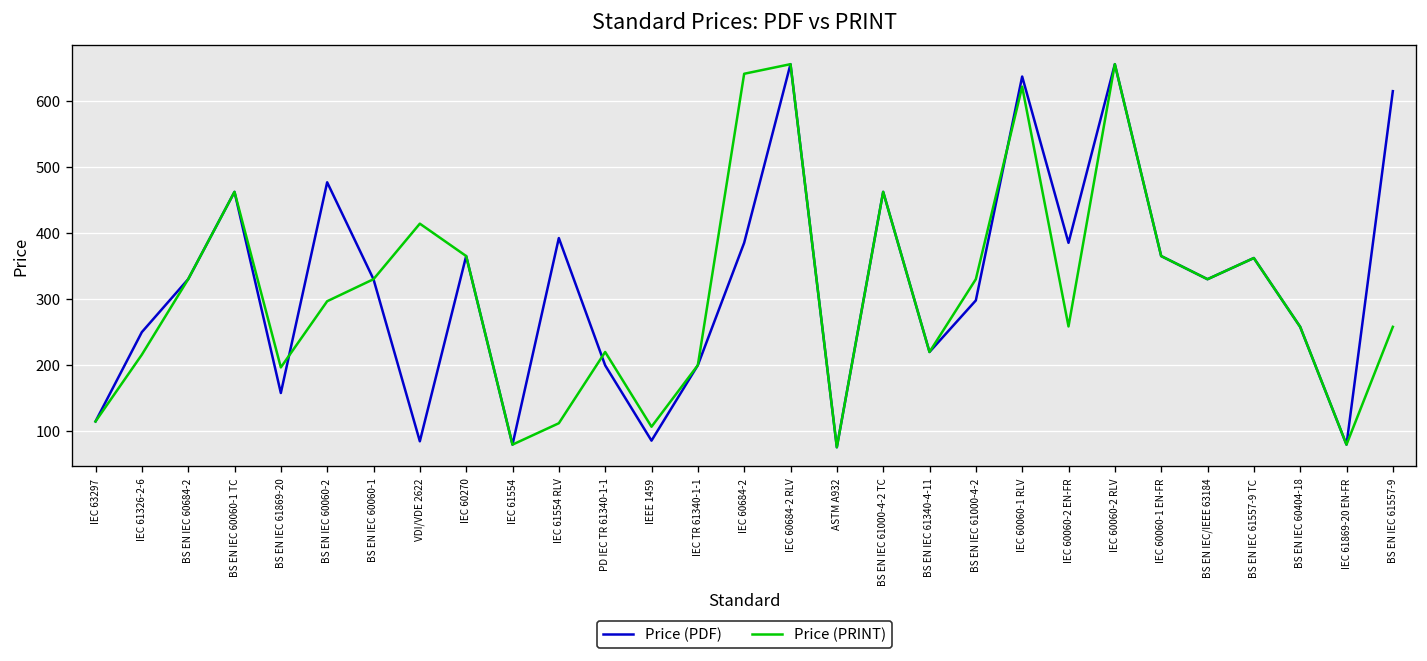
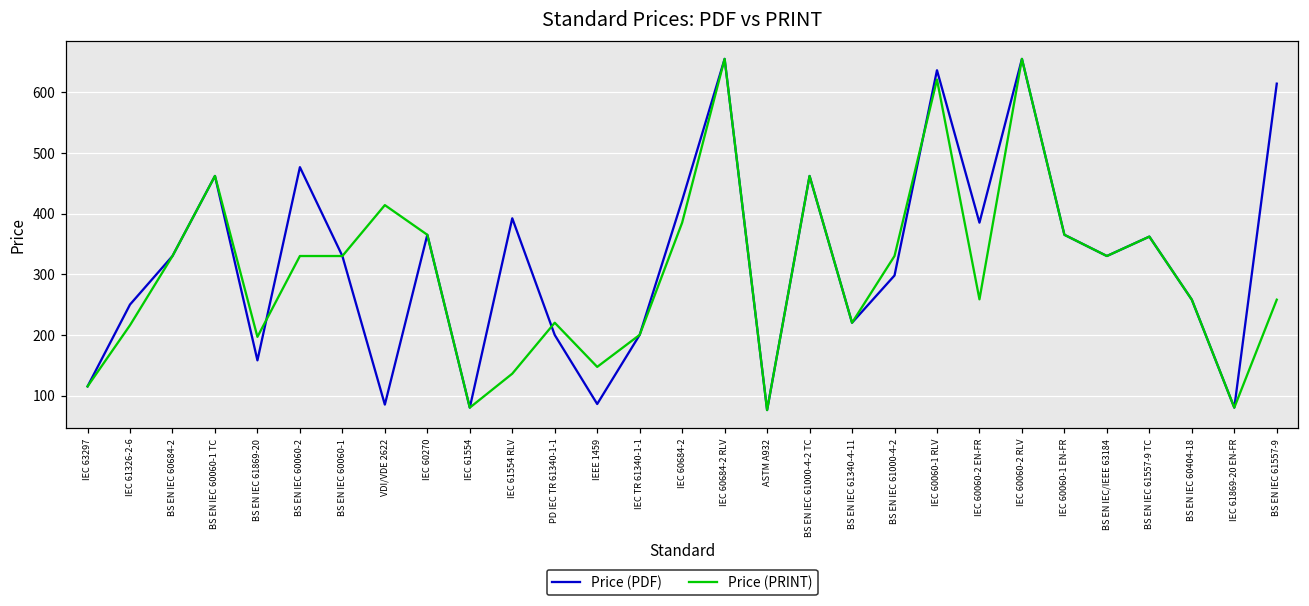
  {
    "Price (PDF)": {
      "IEC 61326-2-6": 250,
      "BS EN IEC 61869-20": 160,
      "BS EN IEC 60060-2": 480,
      "VDI/VDE 2622": 90,
      "IEC 61554 RLV": 390,
      "PD IEC TR 61340-1-1": 200,
      "IEEE 1459": 90,
-     "IEC 60684-2": 390,
+     "IEC 60684-2": 420,
      "BS EN IEC 61000-4-2": 300,
      "IEC 60060-1 RLV": 640,
      "IEC 60060-2 EN-FR": 390,
      "BS EN IEC 61557-9": 610
    },
    "Price (PRINT)": {
      "IEC 61326-2-6": 220,
      "BS EN IEC 61869-20": 200,
-     "BS EN IEC 60060-2": 300,
+     "BS EN IEC 60060-2": 330,
      "VDI/VDE 2622": 410,
-     "IEC 61554 RLV": 110,
+     "IEC 61554 RLV": 140,
      "PD IEC TR 61340-1-1": 220,
-     "IEEE 1459": 110,
-     "IEC 60684-2": 640,
+     "IEEE 1459": 150,
+     "IEC 60684-2": 390,
      "BS EN IEC 61000-4-2": 330,
      "IEC 60060-1 RLV": 620,
      "IEC 60060-2 EN-FR": 260,
      "BS EN IEC 61557-9": 260
    }
  }
